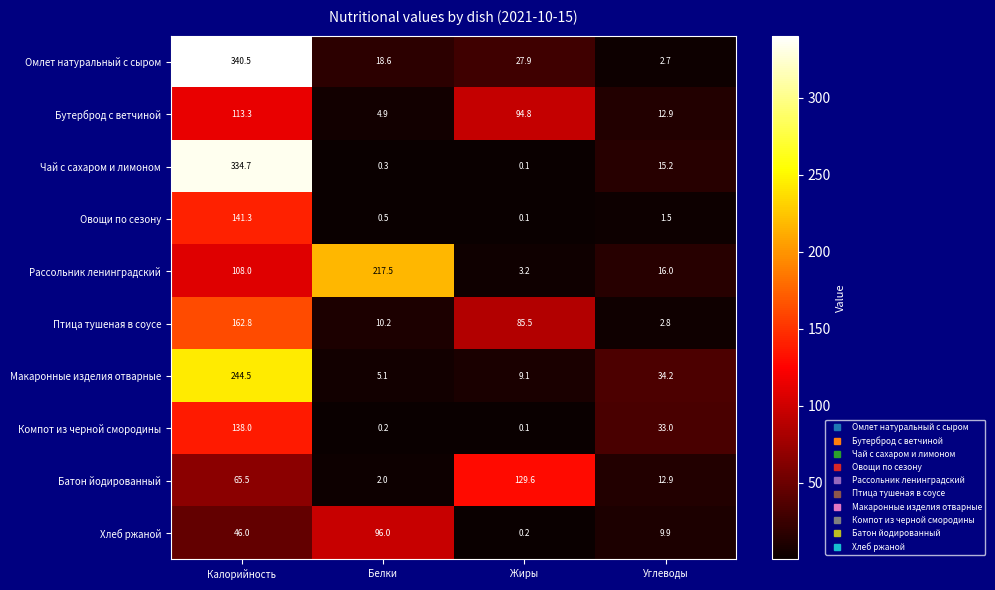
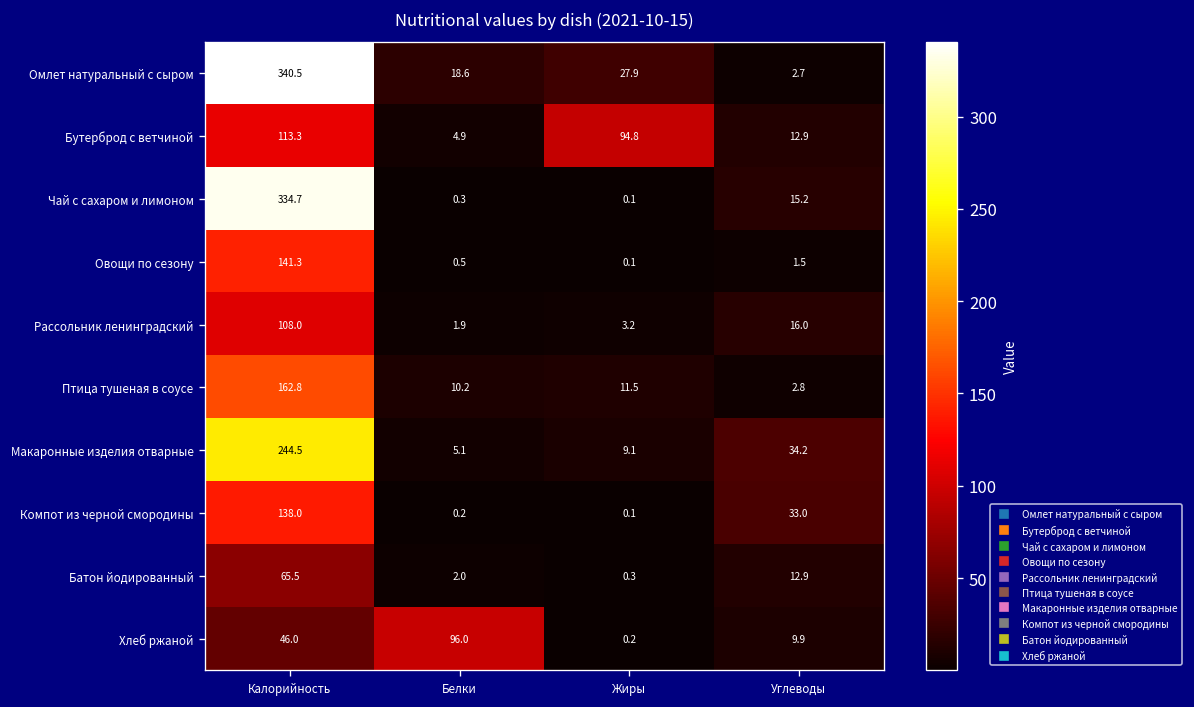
  {
    "Омлет натуральный с сыром": {
      "Калорийность": 340.5,
      "Белки": 18.6,
      "Жиры": 27.9,
      "Углеводы": 2.7
    },
    "Бутерброд с ветчиной": {
      "Калорийность": 113.3,
      "Белки": 4.9,
      "Жиры": 94.8,
      "Углеводы": 12.9
    },
    "Чай с сахаром и лимоном": {
      "Калорийность": 334.7,
      "Белки": 0.3,
      "Жиры": 0.1,
      "Углеводы": 15.2
    },
    "Овощи по сезону": {
      "Калорийность": 141.3,
      "Белки": 0.5,
      "Жиры": 0.1,
      "Углеводы": 1.5
    },
    "Рассольник ленинградский": {
      "Калорийность": 108.0,
-     "Белки": 217.5,
+     "Белки": 1.9,
      "Жиры": 3.2,
      "Углеводы": 16.0
    },
    "Птица тушеная в соусе": {
      "Калорийность": 162.8,
      "Белки": 10.2,
-     "Жиры": 85.5,
+     "Жиры": 11.5,
      "Углеводы": 2.8
    },
    "Макаронные изделия отварные": {
      "Калорийность": 244.5,
      "Белки": 5.1,
      "Жиры": 9.1,
      "Углеводы": 34.2
    },
    "Компот из черной смородины": {
      "Калорийность": 138.0,
      "Белки": 0.2,
      "Жиры": 0.1,
      "Углеводы": 33.0
    },
    "Батон йодированный": {
      "Калорийность": 65.5,
      "Белки": 2.0,
-     "Жиры": 129.6,
+     "Жиры": 0.3,
      "Углеводы": 12.9
    },
    "Хлеб ржаной": {
      "Калорийность": 46.0,
      "Белки": 96.0,
      "Жиры": 0.2,
      "Углеводы": 9.9
    }
  }
